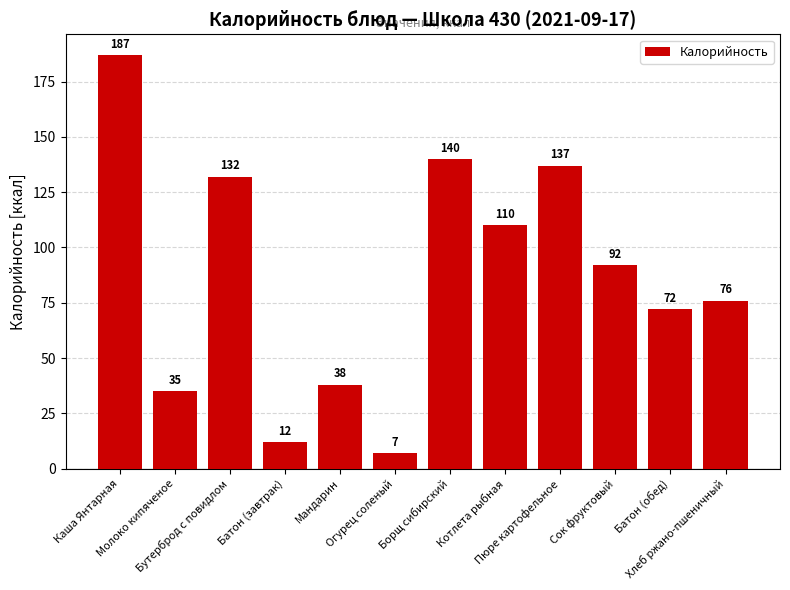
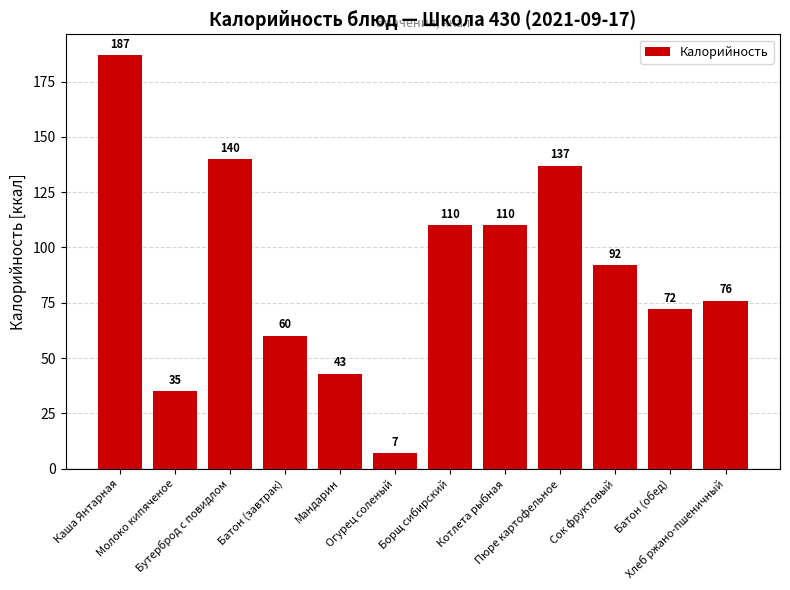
  {
    "Каша Янтарная": 187,
    "Молоко кипяченое": 35,
-   "Бутерброд с повидлом": 132,
-   "Батон (завтрак)": 12,
-   "Мандарин": 38,
+   "Бутерброд с повидлом": 140,
+   "Батон (завтрак)": 60,
+   "Мандарин": 43,
    "Огурец соленый": 7,
-   "Борщ сибирский": 140,
+   "Борщ сибирский": 110,
    "Котлета рыбная": 110,
    "Пюре картофельное": 137,
    "Сок фруктовый": 92,
    "Батон (обед)": 72,
    "Хлеб ржано-пшеничный": 76
  }
